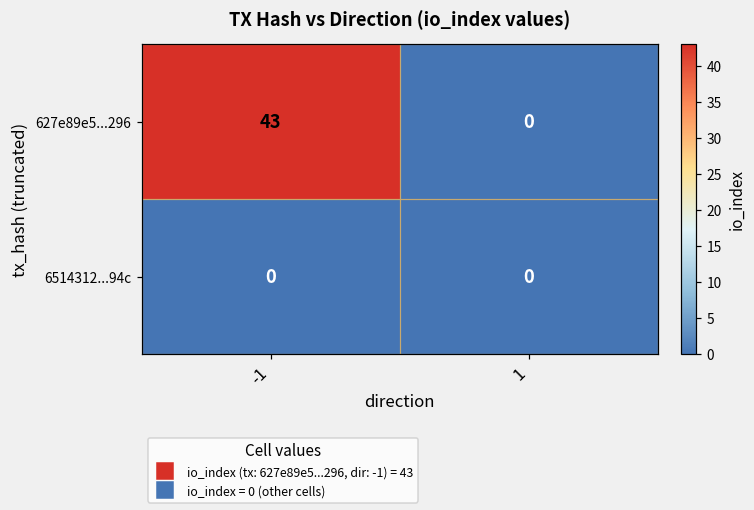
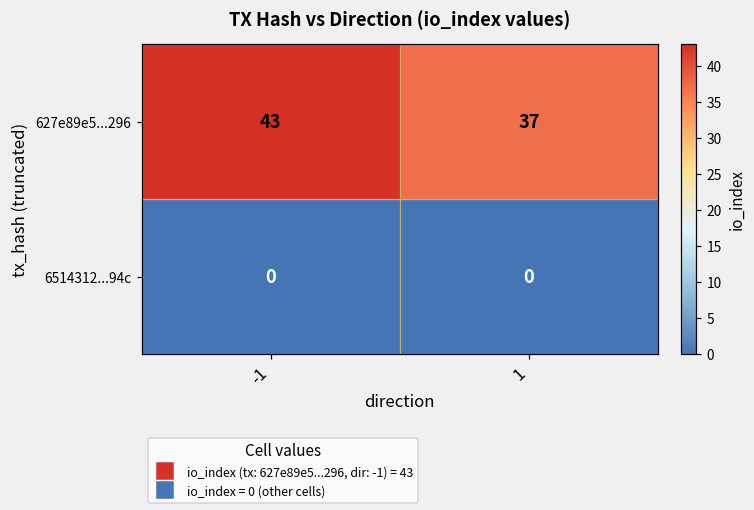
  {
    "627e89e5...296": {
      "-1": 43,
-     "1": 0
+     "1": 37
    },
    "6514312...94c": {
      "-1": 0,
      "1": 0
    }
  }
